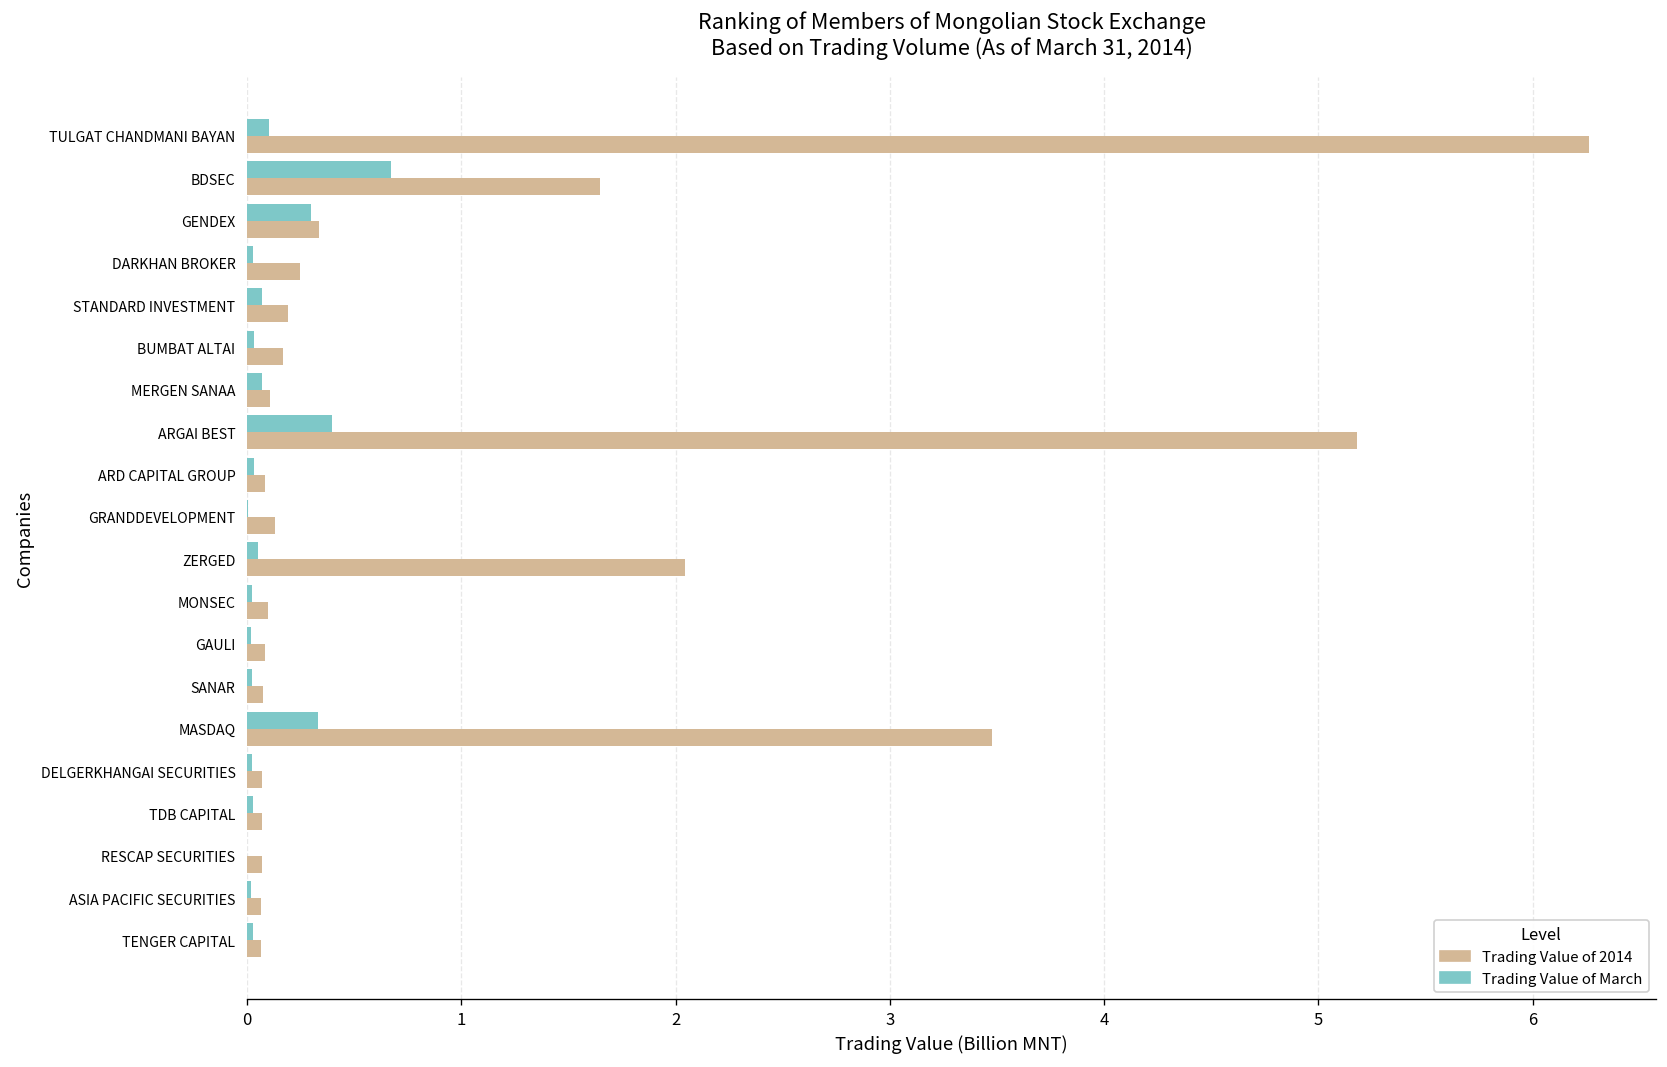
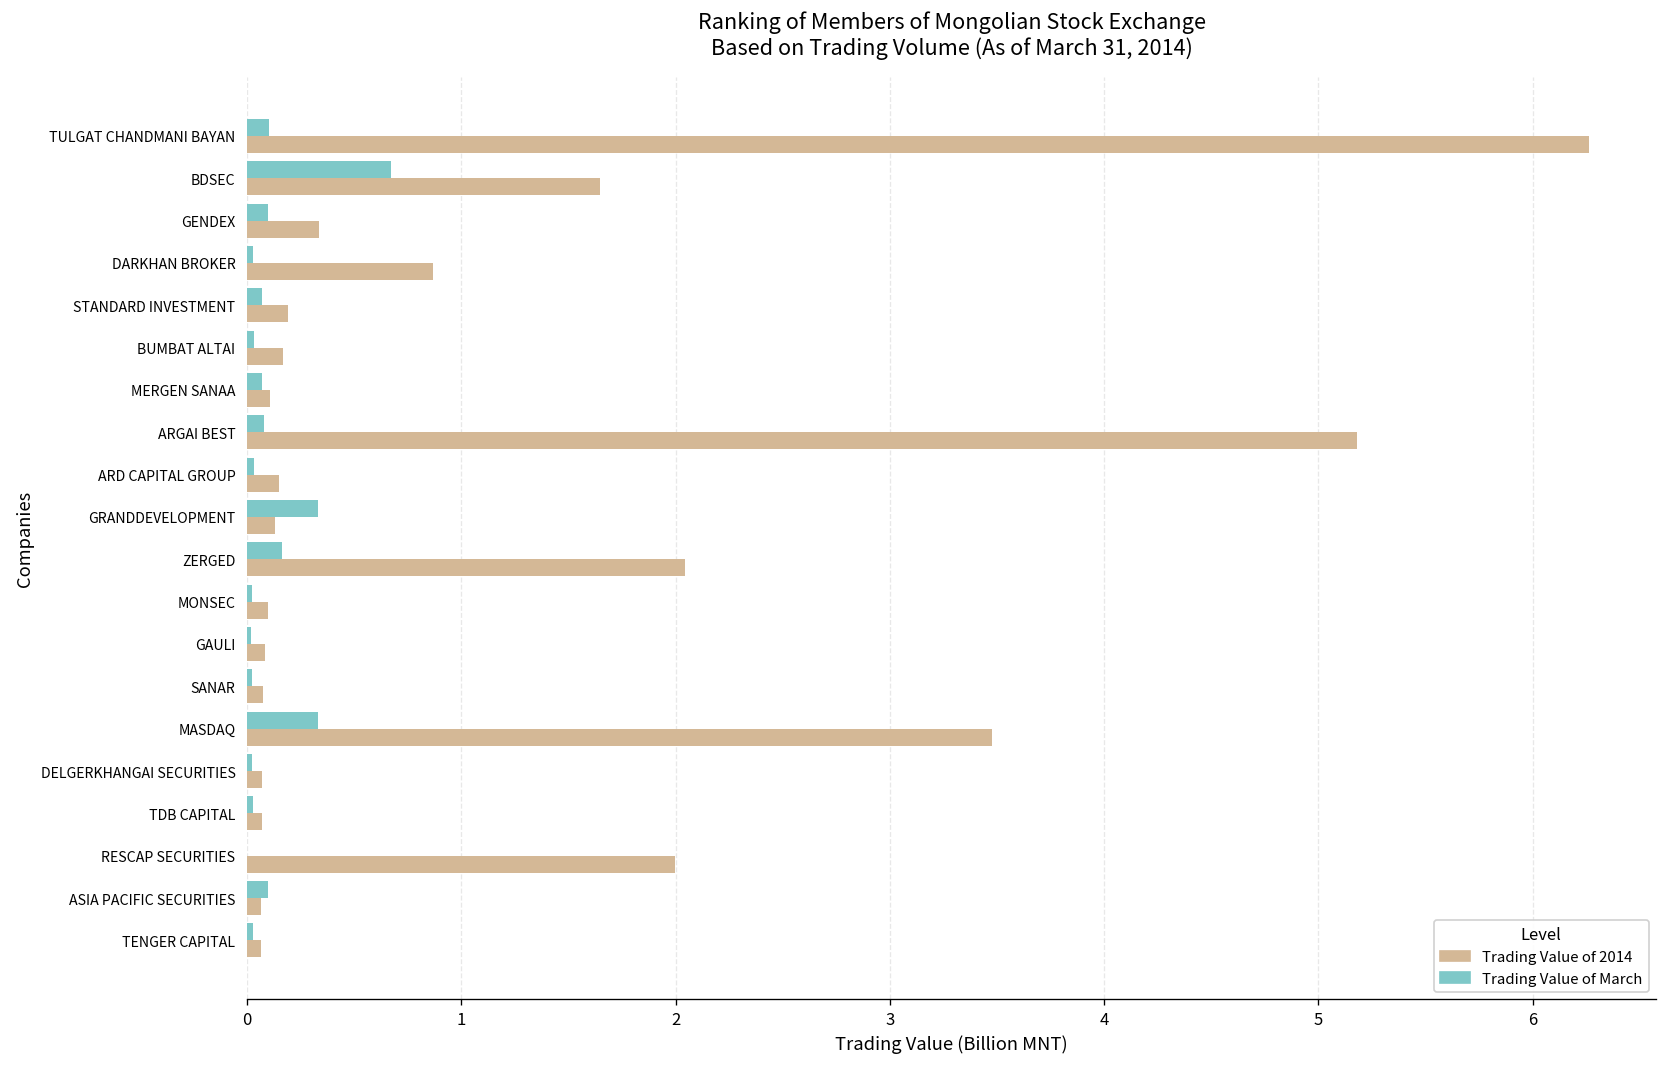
  {
    "Trading Value of 2014": {
      "TULGAT CHANDMANI BAYAN": 6.26,
      "BDSEC": 1.65,
      "GENDEX": 0.34,
-     "DARKHAN BROKER": 0.25,
+     "DARKHAN BROKER": 0.87,
      "STANDARD INVESTMENT": 0.19,
      "BUMBAT ALTAI": 0.17,
      "MERGEN SANAA": 0.11,
      "ARGAI BEST": 5.18,
-     "ARD CAPITAL GROUP": 0.08,
+     "ARD CAPITAL GROUP": 0.15,
      "GRANDDEVELOPMENT": 0.13,
      "ZERGED": 2.05,
      "MONSEC": 0.10,
      "GAULI": 0.08,
      "SANAR": 0.07,
      "MASDAQ": 3.48,
      "DELGERKHANGAI SECURITIES": 0.07,
      "TDB CAPITAL": 0.07,
-     "RESCAP SECURITIES": 0.07,
+     "RESCAP SECURITIES": 2.00,
      "ASIA PACIFIC SECURITIES": 0.07,
      "TENGER CAPITAL": 0.06
    },
    "Trading Value of March": {
      "TULGAT CHANDMANI BAYAN": 0.10,
      "BDSEC": 0.67,
-     "GENDEX": 0.30,
+     "GENDEX": 0.10,
      "DARKHAN BROKER": 0.03,
      "STANDARD INVESTMENT": 0.07,
      "BUMBAT ALTAI": 0.03,
      "MERGEN SANAA": 0.07,
-     "ARGAI BEST": 0.40,
+     "ARGAI BEST": 0.08,
      "ARD CAPITAL GROUP": 0.03,
-     "GRANDDEVELOPMENT": 0.00,
-     "ZERGED": 0.05,
+     "GRANDDEVELOPMENT": 0.33,
+     "ZERGED": 0.16,
      "MONSEC": 0.02,
      "GAULI": 0.02,
      "SANAR": 0.02,
      "MASDAQ": 0.33,
      "DELGERKHANGAI SECURITIES": 0.02,
      "TDB CAPITAL": 0.03,
      "RESCAP SECURITIES": 0.00,
-     "ASIA PACIFIC SECURITIES": 0.02,
+     "ASIA PACIFIC SECURITIES": 0.10,
      "TENGER CAPITAL": 0.03
    }
  }
